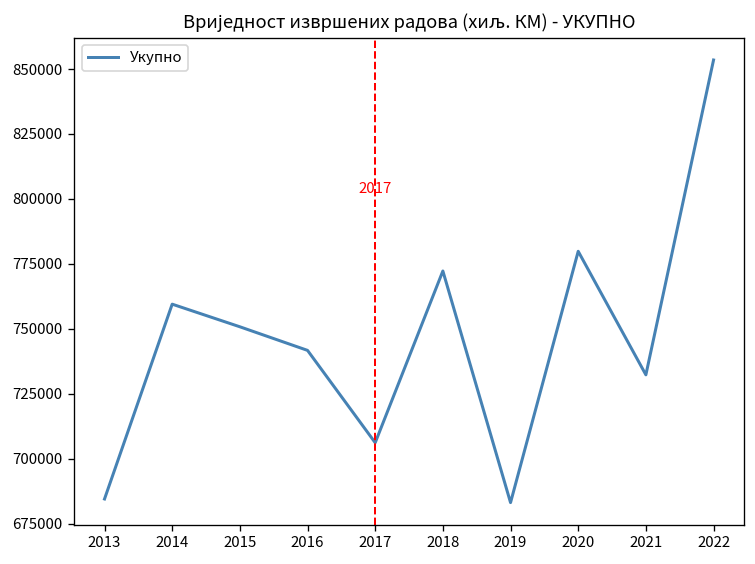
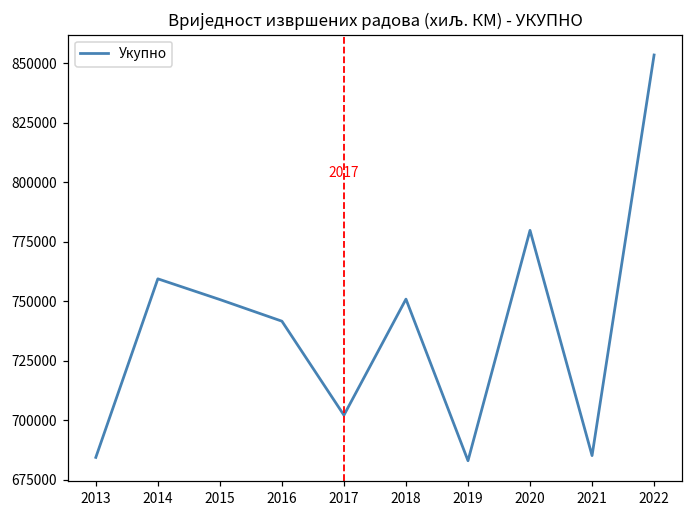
  {
    "2013": 684000,
    "2014": 759000,
    "2015": 751000,
    "2016": 742000,
-   "2017": 706000,
-   "2018": 772000,
+   "2017": 702000,
+   "2018": 751000,
    "2019": 683000,
    "2020": 780000,
-   "2021": 732000,
+   "2021": 685000,
    "2022": 853000
  }
